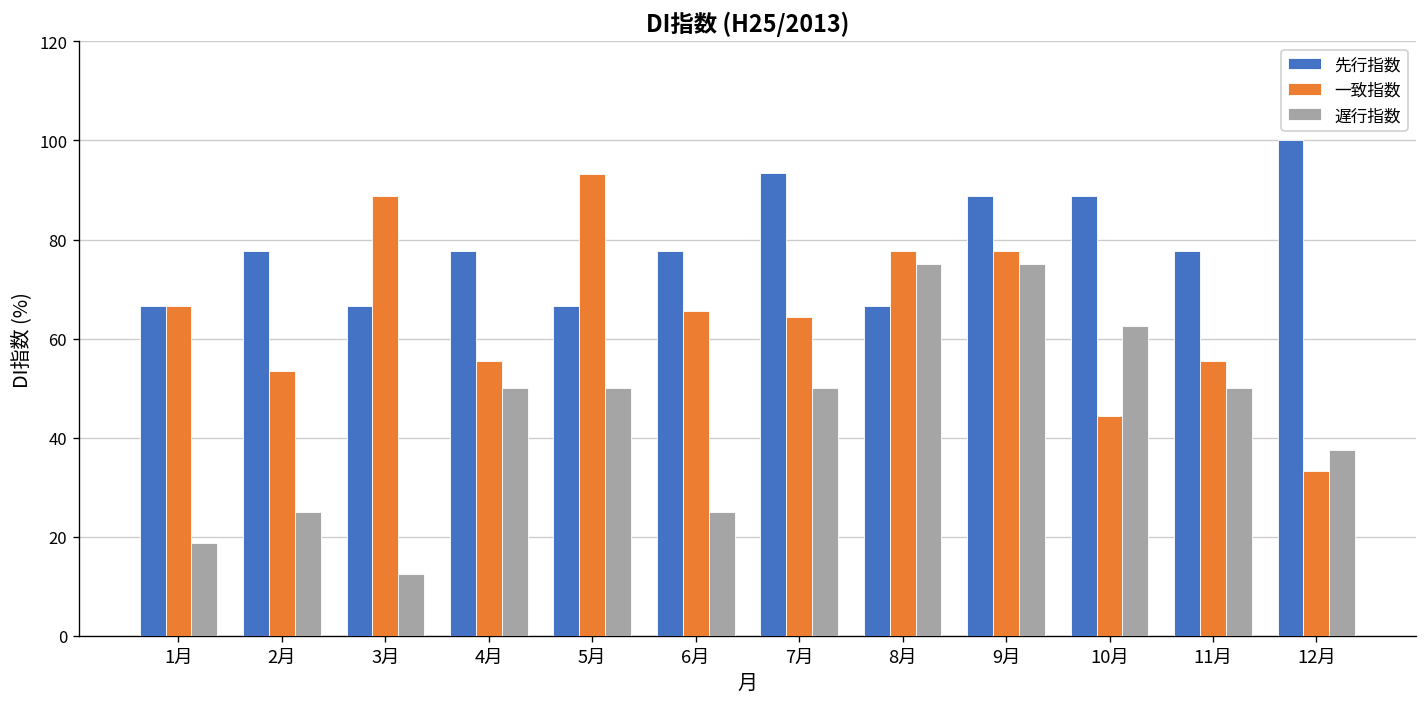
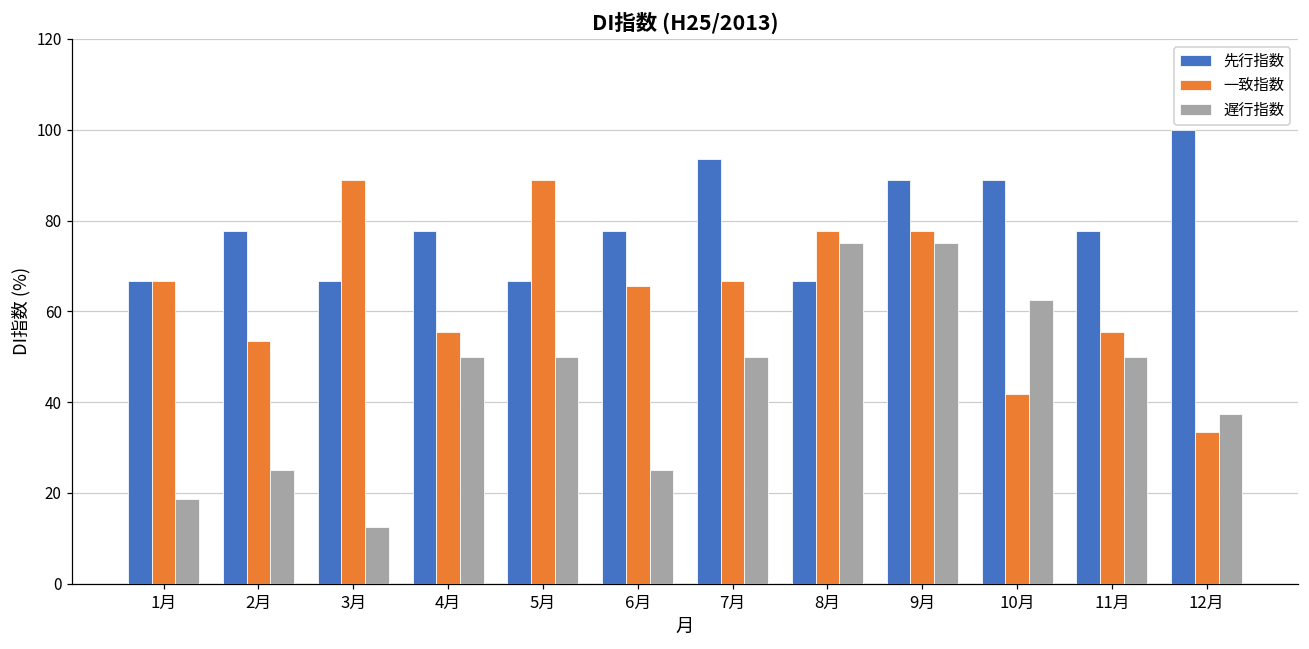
  {
    "先行指数": {
      "1月": 67,
      "2月": 78,
      "3月": 67,
      "4月": 78,
      "5月": 67,
      "6月": 78,
      "7月": 94,
      "8月": 67,
      "9月": 89,
      "10月": 89,
      "11月": 78,
      "12月": 100
    },
    "一致指数": {
      "1月": 67,
      "2月": 54,
      "3月": 89,
      "4月": 56,
-     "5月": 93,
+     "5月": 89,
      "6月": 66,
-     "7月": 64,
+     "7月": 67,
      "8月": 78,
      "9月": 78,
-     "10月": 44,
+     "10月": 42,
      "11月": 56,
      "12月": 33
    },
    "遅行指数": {
      "1月": 19,
      "2月": 25,
      "3月": 13,
      "4月": 50,
      "5月": 50,
      "6月": 25,
      "7月": 50,
      "8月": 75,
      "9月": 75,
      "10月": 63,
      "11月": 50,
      "12月": 38
    }
  }
